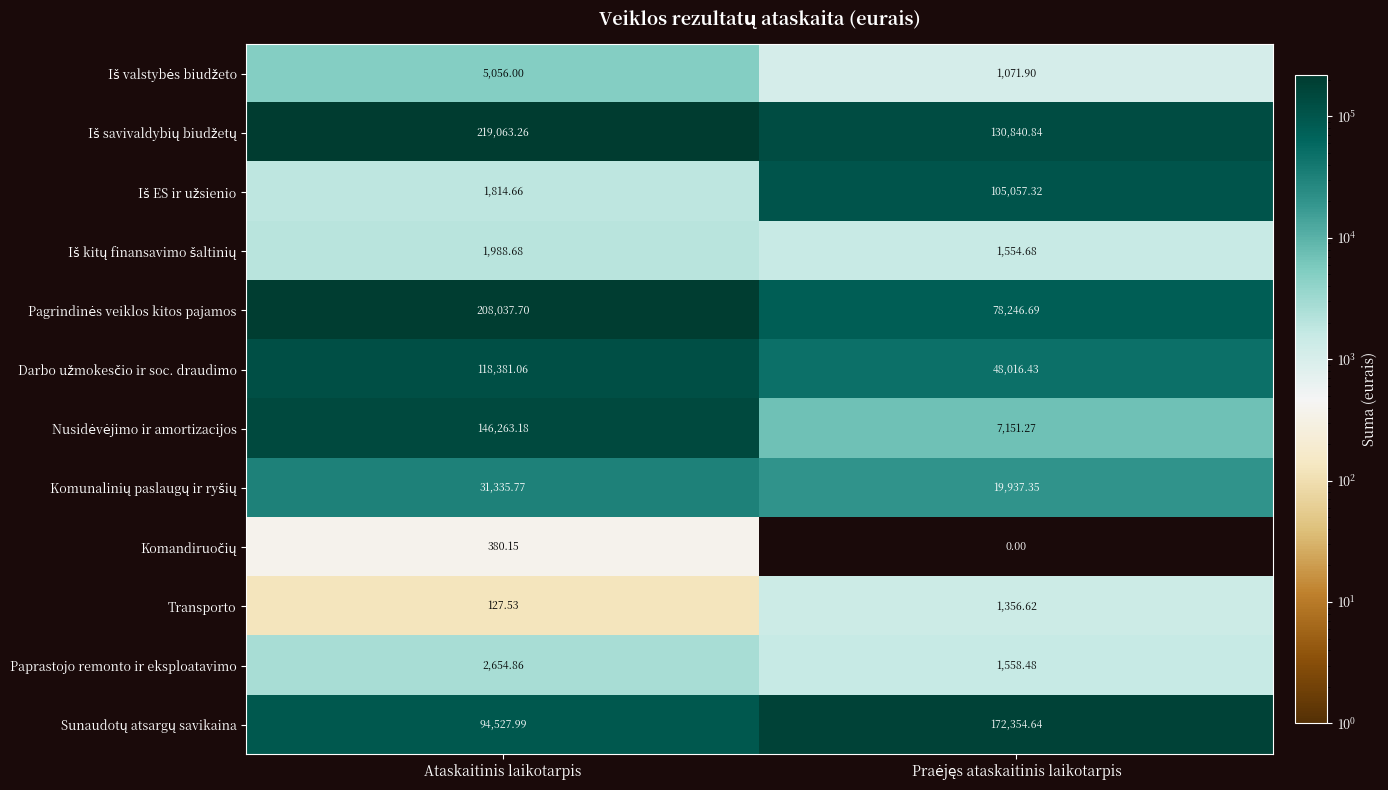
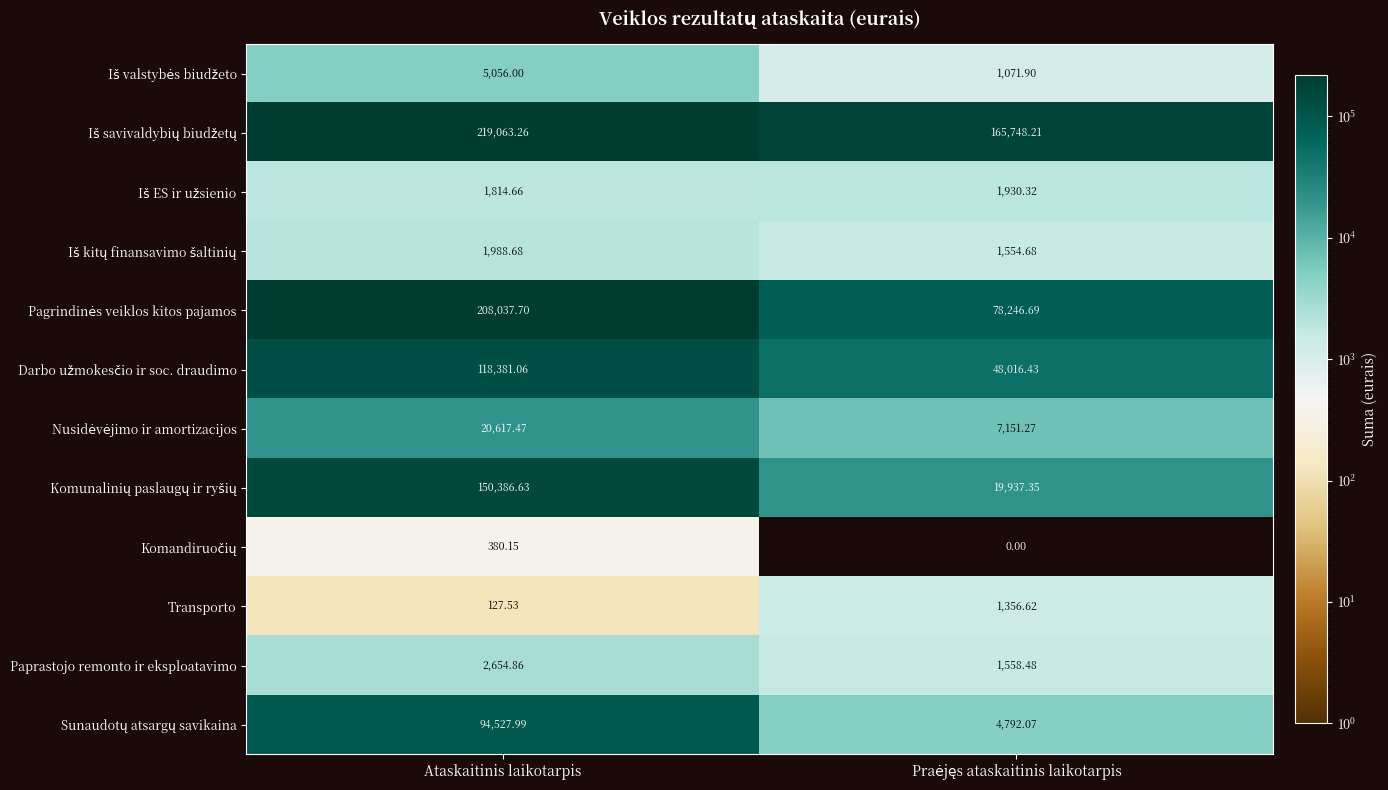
  {
    "Iš valstybės biudžeto": {
      "Ataskaitinis laikotarpis": "5,056.00",
      "Praėjęs ataskaitinis laikotarpis": "1,071.90"
    },
    "Iš savivaldybių biudžetų": {
      "Ataskaitinis laikotarpis": "219,063.26",
-     "Praėjęs ataskaitinis laikotarpis": "130,840.84"
+     "Praėjęs ataskaitinis laikotarpis": "165,748.21"
    },
    "Iš ES ir užsienio": {
      "Ataskaitinis laikotarpis": "1,814.66",
-     "Praėjęs ataskaitinis laikotarpis": "105,057.32"
+     "Praėjęs ataskaitinis laikotarpis": "1,930.32"
    },
    "Iš kitų finansavimo šaltinių": {
      "Ataskaitinis laikotarpis": "1,988.68",
      "Praėjęs ataskaitinis laikotarpis": "1,554.68"
    },
    "Pagrindinės veiklos kitos pajamos": {
      "Ataskaitinis laikotarpis": "208,037.70",
      "Praėjęs ataskaitinis laikotarpis": "78,246.69"
    },
    "Darbo užmokesčio ir soc. draudimo": {
      "Ataskaitinis laikotarpis": "118,381.06",
      "Praėjęs ataskaitinis laikotarpis": "48,016.43"
    },
    "Nusidėvėjimo ir amortizacijos": {
-     "Ataskaitinis laikotarpis": "146,263.18",
+     "Ataskaitinis laikotarpis": "20,617.47",
      "Praėjęs ataskaitinis laikotarpis": "7,151.27"
    },
    "Komunalinių paslaugų ir ryšių": {
-     "Ataskaitinis laikotarpis": "31,335.77",
+     "Ataskaitinis laikotarpis": "150,386.63",
      "Praėjęs ataskaitinis laikotarpis": "19,937.35"
    },
    "Komandiruočių": {
      "Ataskaitinis laikotarpis": "380.15",
      "Praėjęs ataskaitinis laikotarpis": "0.00"
    },
    "Transporto": {
      "Ataskaitinis laikotarpis": "127.53",
      "Praėjęs ataskaitinis laikotarpis": "1,356.62"
    },
    "Paprastojo remonto ir eksploatavimo": {
      "Ataskaitinis laikotarpis": "2,654.86",
      "Praėjęs ataskaitinis laikotarpis": "1,558.48"
    },
    "Sunaudotų atsargų savikaina": {
      "Ataskaitinis laikotarpis": "94,527.99",
-     "Praėjęs ataskaitinis laikotarpis": "172,354.64"
+     "Praėjęs ataskaitinis laikotarpis": "4,792.07"
    }
  }
